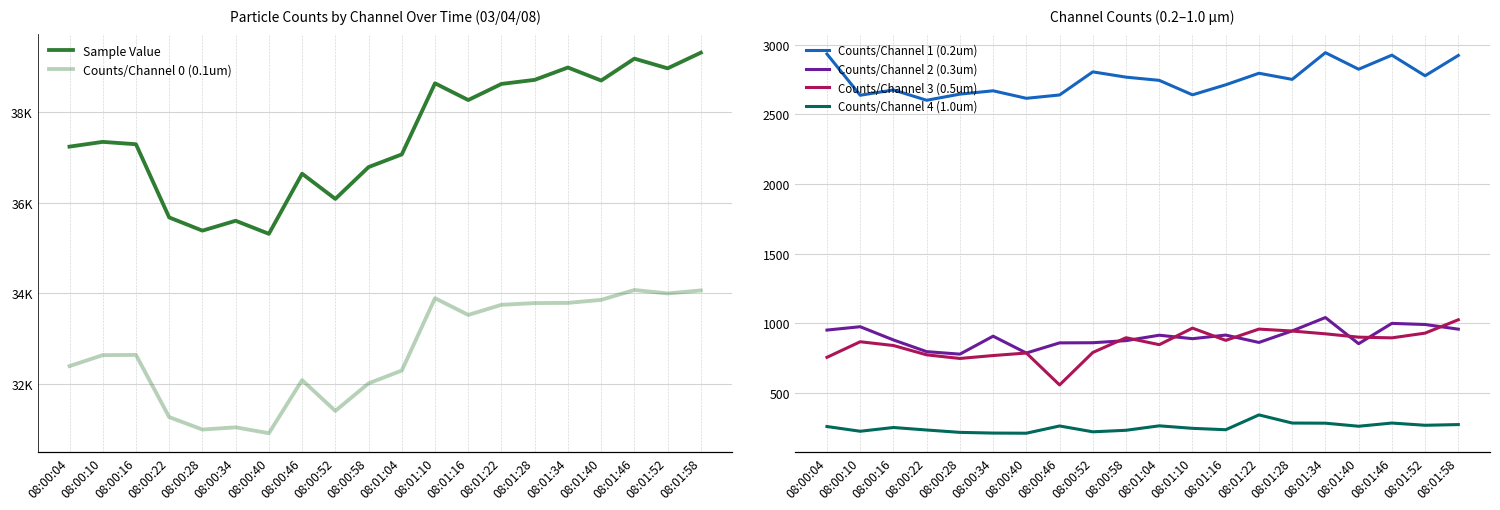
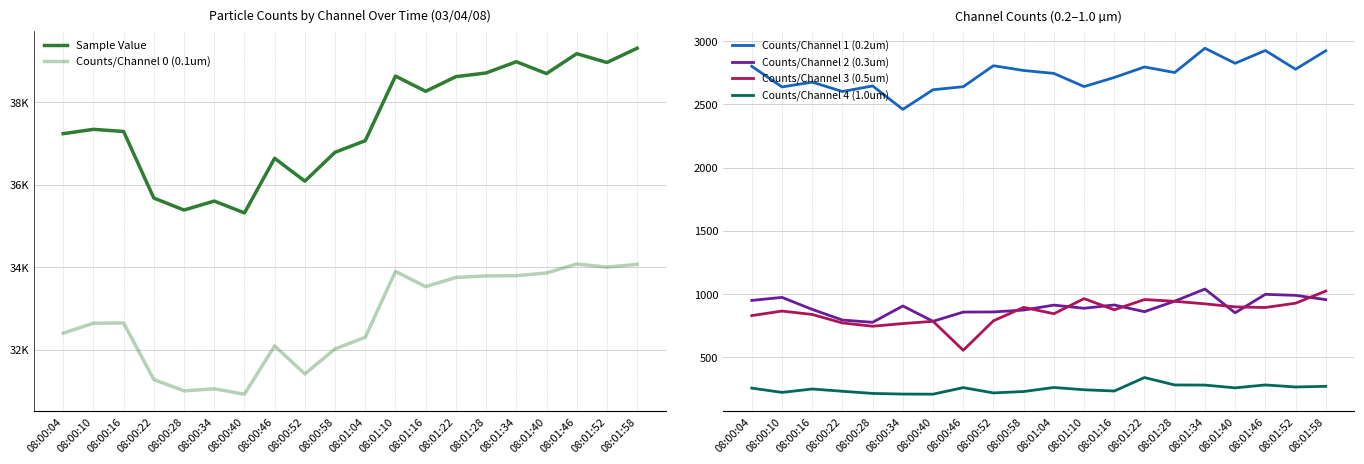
  {
    "Channel Counts (0.2–1.0 µm)": {
      "Counts/Channel 1 (0.2um)": {
-       "08:00:04": 2930,
+       "08:00:04": 2800,
        "08:00:10": 2640,
        "08:00:16": 2680,
        "08:00:22": 2600,
        "08:00:28": 2650,
-       "08:00:34": 2670,
+       "08:00:34": 2460,
        "08:00:40": 2620,
        "08:00:46": 2640,
        "08:00:52": 2810,
        "08:00:58": 2770,
        "08:01:04": 2750,
        "08:01:10": 2640,
        "08:01:16": 2710,
        "08:01:22": 2800,
        "08:01:28": 2750,
        "08:01:34": 2940,
        "08:01:40": 2830,
        "08:01:46": 2930,
        "08:01:52": 2780,
        "08:01:58": 2920
      },
      "Counts/Channel 2 (0.3um)": {
        "08:00:04": 950,
        "08:00:10": 980,
        "08:00:16": 880,
        "08:00:22": 800,
        "08:00:28": 780,
        "08:00:34": 910,
        "08:00:46": 860,
        "08:00:52": 860,
        "08:00:58": 880,
        "08:01:04": 910,
        "08:01:10": 890,
        "08:01:16": 920,
        "08:01:22": 860,
        "08:01:34": 1040,
        "08:01:40": 850,
        "08:01:46": 1000,
        "08:01:52": 990,
        "08:01:58": 960
      },
      "Counts/Channel 3 (0.5um)": {
-       "08:00:04": 760,
+       "08:00:04": 830,
        "08:00:10": 870,
        "08:00:16": 840,
        "08:00:22": 770,
        "08:00:28": 750,
        "08:00:34": 770,
        "08:00:46": 560,
        "08:00:52": 790,
        "08:00:58": 900,
        "08:01:04": 850,
        "08:01:10": 970,
        "08:01:16": 880,
        "08:01:22": 960,
        "08:01:34": 920,
        "08:01:40": 900,
        "08:01:46": 900,
        "08:01:52": 930,
        "08:01:58": 1030
      },
      "Counts/Channel 4 (1.0um)": {
        "08:00:04": 260,
        "08:00:10": 220,
        "08:00:16": 250,
        "08:00:22": 230,
        "08:00:28": 220,
        "08:00:34": 210,
        "08:00:40": 210,
        "08:00:46": 260,
        "08:00:52": 220,
        "08:00:58": 230,
        "08:01:04": 260,
        "08:01:10": 250,
        "08:01:16": 240,
        "08:01:22": 340,
        "08:01:28": 280,
        "08:01:34": 280,
        "08:01:40": 260,
        "08:01:46": 280,
        "08:01:52": 270,
        "08:01:58": 270
      }
    }
  }
